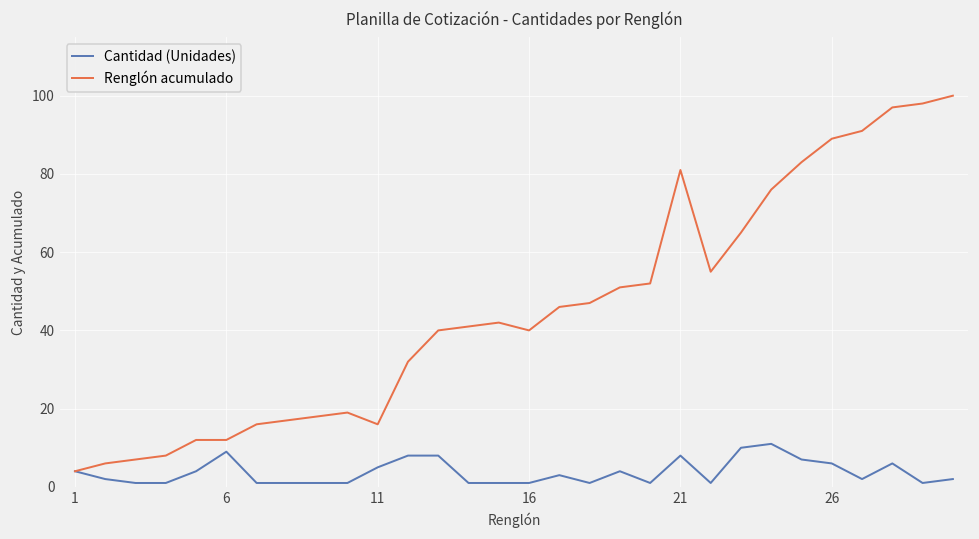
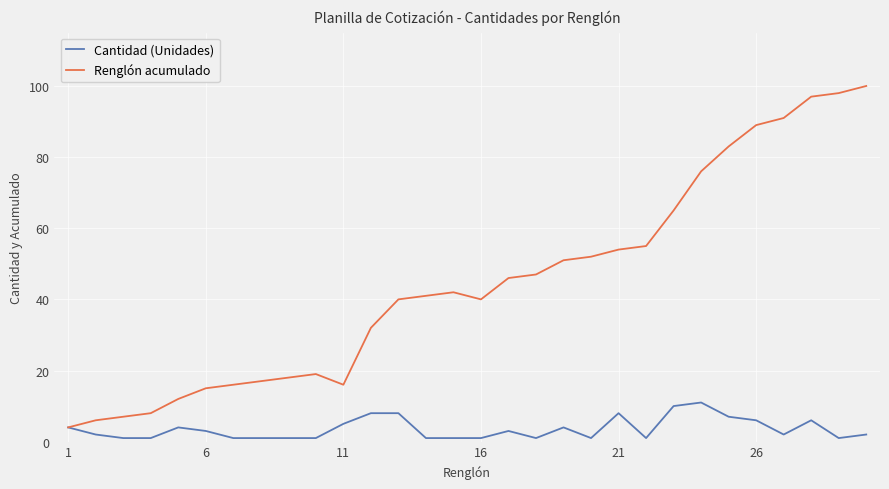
  {
    "Cantidad (Unidades)": {
-     "6": 9,
+     "6": 3,
      "11": 5,
      "16": 1,
      "21": 8,
      "26": 6
    },
    "Renglón acumulado": {
-     "6": 12,
+     "6": 15,
      "11": 16,
      "16": 40,
-     "21": 81,
+     "21": 54,
      "26": 89
    }
  }
